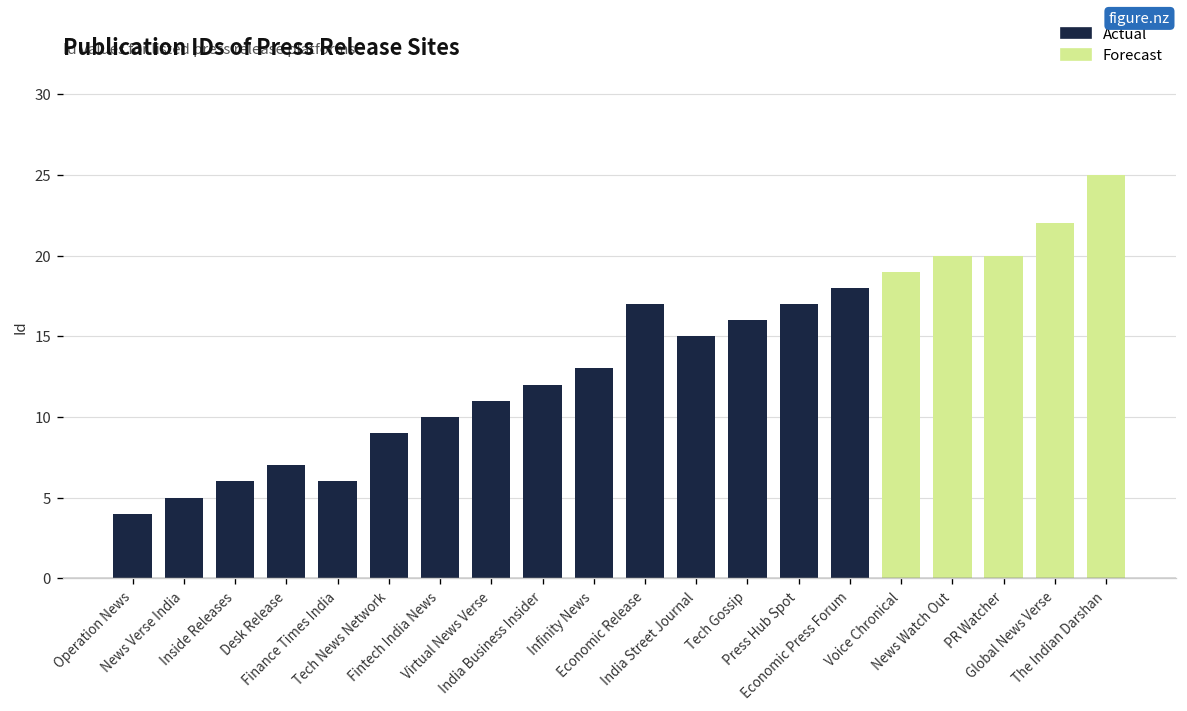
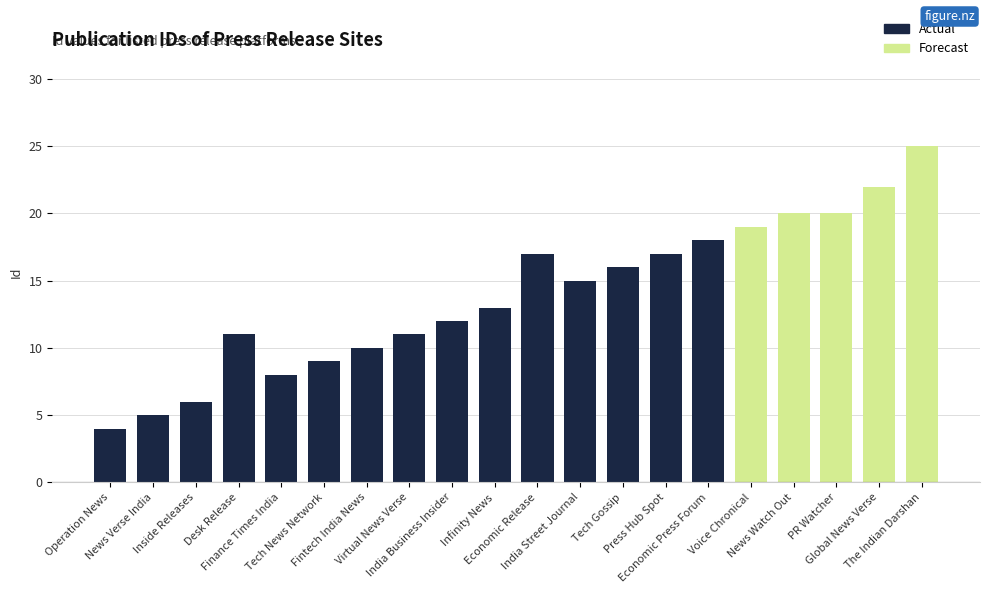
  {
    "Actual": {
      "Operation News": 4,
      "News Verse India": 5,
      "Inside Releases": 6,
-     "Desk Release": 7,
-     "Finance Times India": 6,
+     "Desk Release": 11,
+     "Finance Times India": 8,
      "Tech News Network": 9,
      "Fintech India News": 10,
      "Virtual News Verse": 11,
      "India Business Insider": 12,
      "Infinity News": 13,
      "Economic Release": 17,
      "India Street Journal": 15,
      "Tech Gossip": 16,
      "Press Hub Spot": 17,
      "Economic Press Forum": 18
    },
    "Forecast": {
      "Voice Chronical": 19,
      "News Watch Out": 20,
      "PR Watcher": 20,
      "Global News Verse": 22,
      "The Indian Darshan": 25
    }
  }
